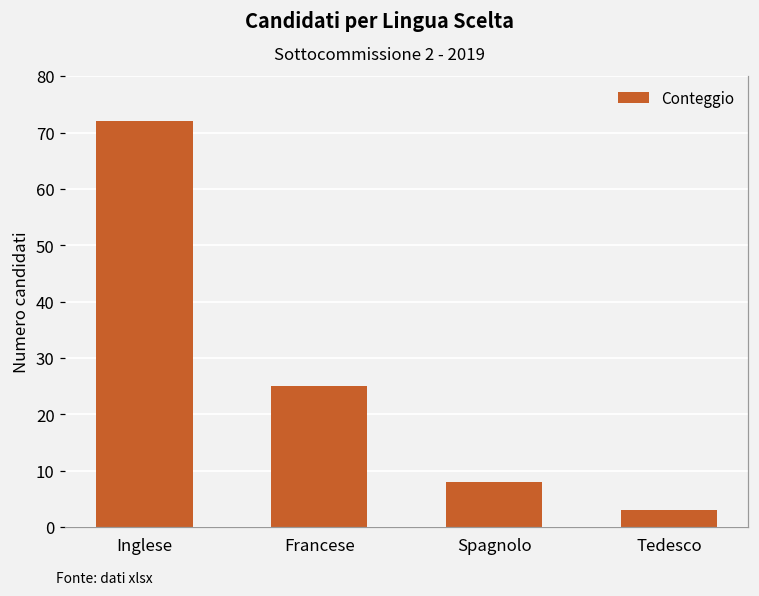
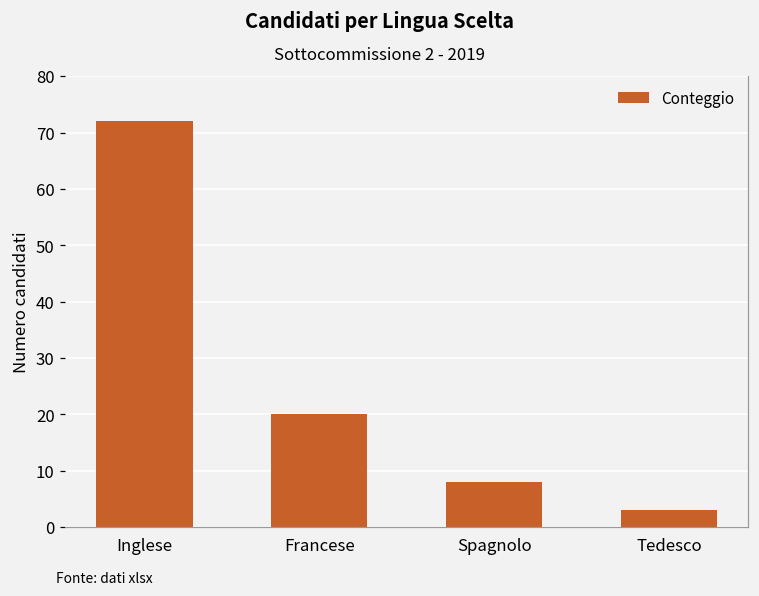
  {
    "Inglese": 72,
-   "Francese": 25,
+   "Francese": 20,
    "Spagnolo": 8,
    "Tedesco": 3
  }
